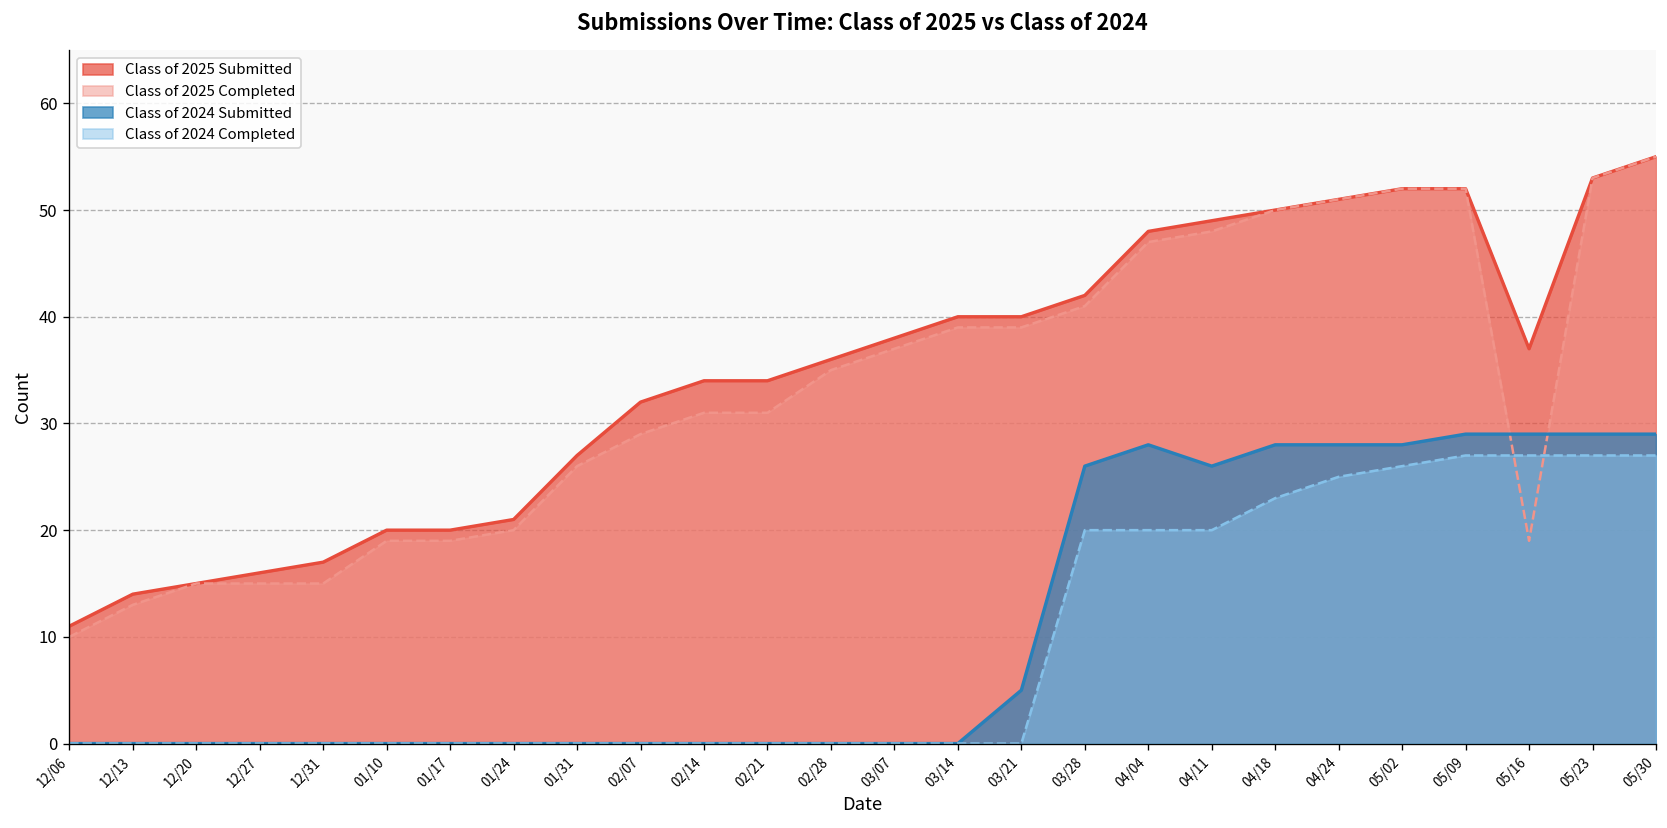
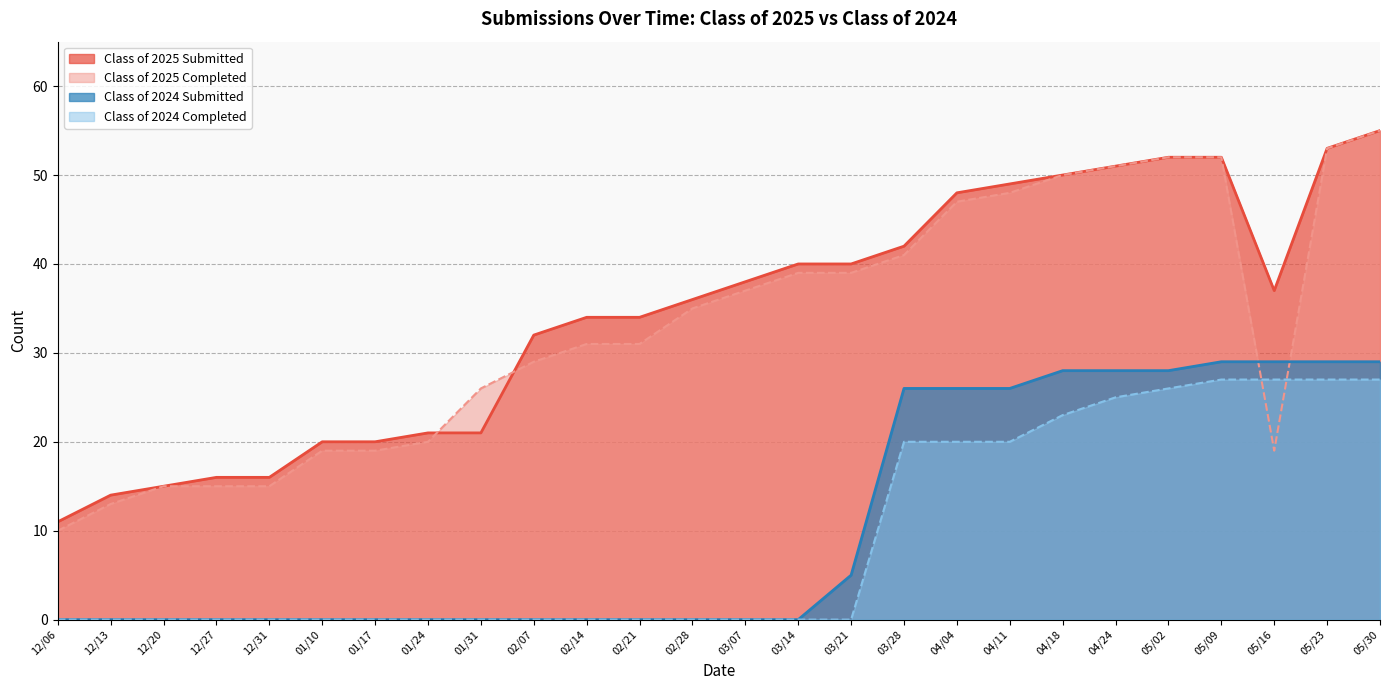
  {
    "Class of 2025 Submitted": {
      "12/06": 11,
      "12/13": 14,
      "12/27": 16,
-     "12/31": 17,
+     "12/31": 16,
      "01/10": 20,
      "01/17": 20,
      "01/24": 21,
-     "01/31": 27,
+     "01/31": 21,
      "02/07": 32,
      "02/14": 34,
      "02/21": 34,
      "02/28": 36,
      "03/07": 38,
      "03/14": 40,
      "03/21": 40,
      "03/28": 42,
      "04/04": 48,
      "04/11": 49,
      "05/16": 37
    },
    "Class of 2025 Completed": {
      "12/06": 10,
      "12/13": 13,
      "12/27": 15,
      "12/31": 15,
      "01/10": 19,
      "01/17": 19,
      "01/24": 20,
      "01/31": 26,
      "02/07": 29,
      "02/14": 31,
      "02/21": 31,
      "02/28": 35,
      "03/07": 37,
      "03/14": 39,
      "03/21": 39,
      "03/28": 41,
      "04/04": 47,
      "04/11": 48,
      "05/16": 19
    },
    "Class of 2024 Submitted": {
      "03/21": 5,
      "03/28": 26,
-     "04/04": 28,
+     "04/04": 26,
      "04/11": 26,
      "04/18": 28,
      "04/24": 28,
      "05/02": 28,
      "05/09": 29,
      "05/16": 29,
      "05/23": 29,
      "05/30": 29
    },
    "Class of 2024 Completed": {
      "03/21": 0,
      "03/28": 20,
      "04/04": 20,
      "04/11": 20,
      "04/18": 23,
      "04/24": 25,
      "05/02": 26,
      "05/09": 27,
      "05/16": 27,
      "05/23": 27,
      "05/30": 27
    }
  }
